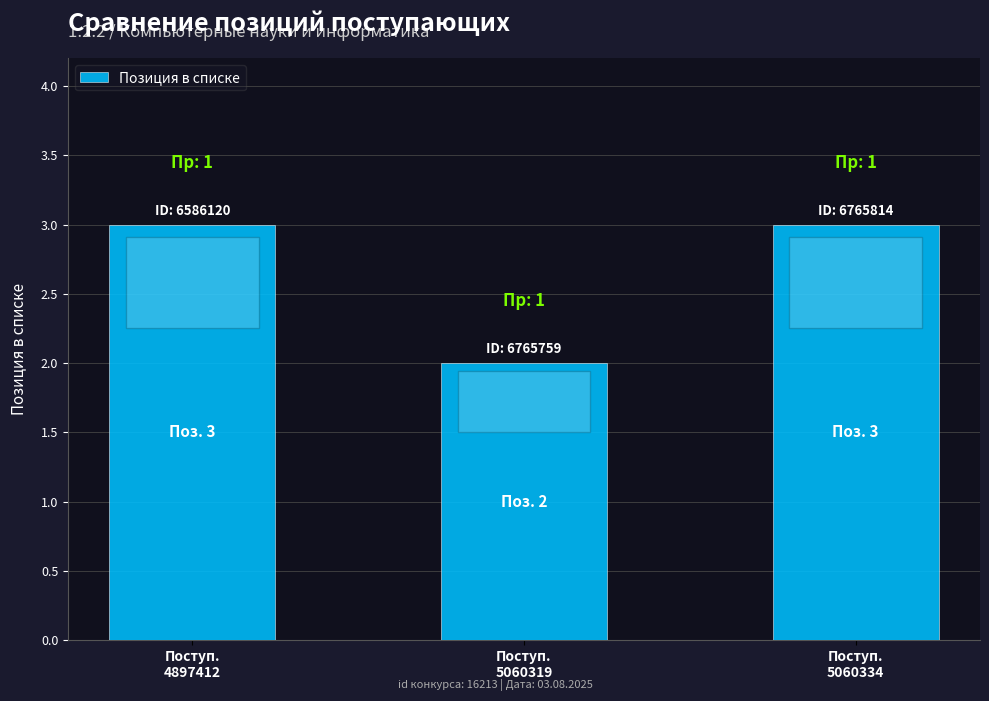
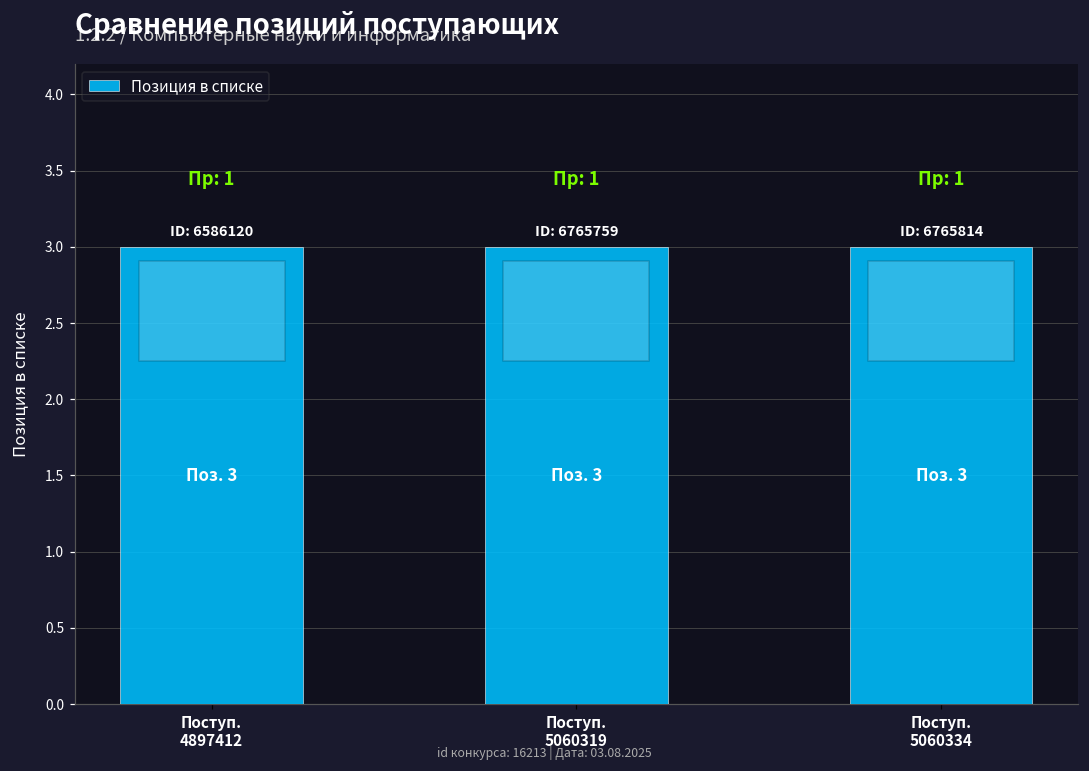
  {
    "Поступ. 4897412": 3,
-   "Поступ. 5060319": 2,
+   "Поступ. 5060319": 3,
    "Поступ. 5060334": 3
  }
